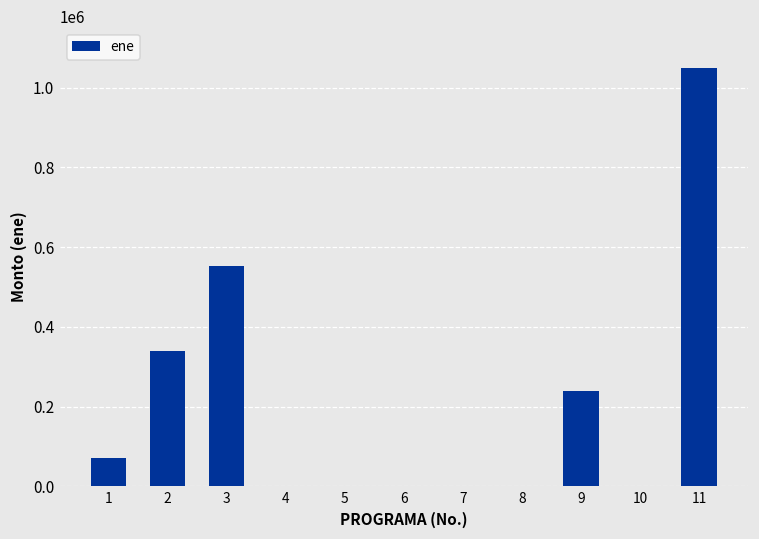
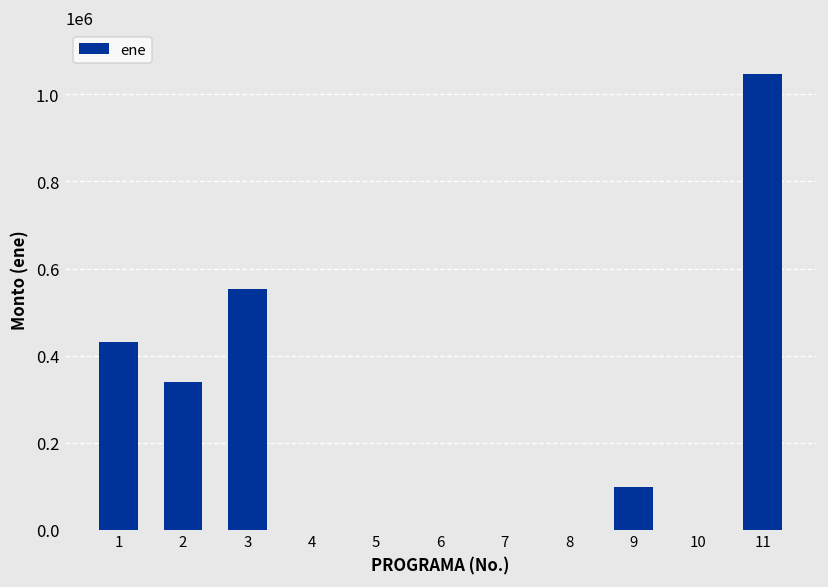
  {
-   "1": 70000,
+   "1": 430000,
    "2": 340000,
    "3": 550000,
    "4": 0,
    "5": 0,
    "6": 0,
    "7": 0,
    "8": 0,
-   "9": 240000,
+   "9": 100000,
    "10": 0,
    "11": 1050000
  }
